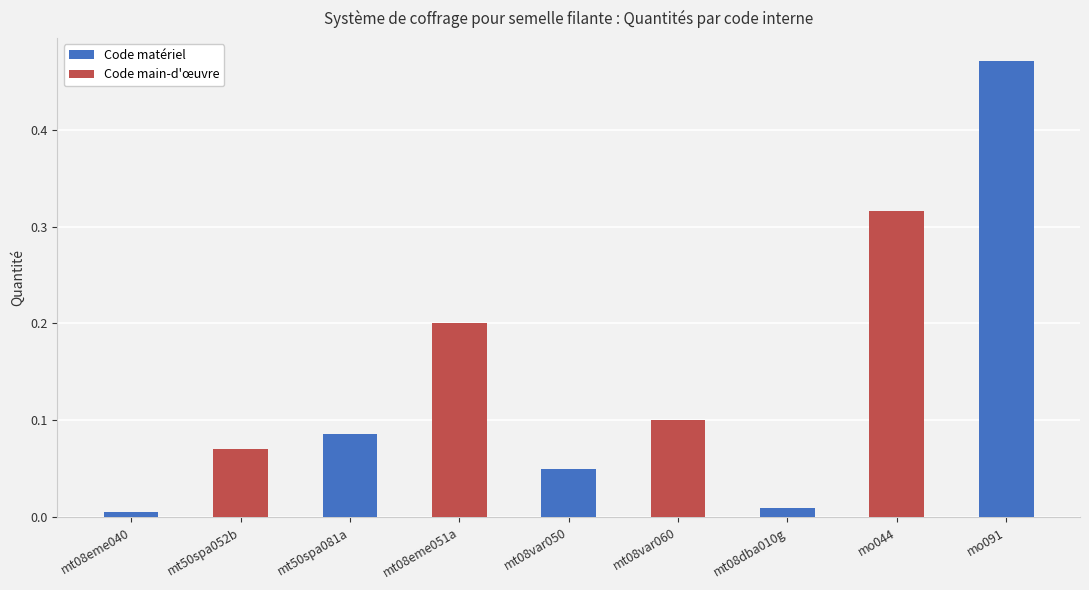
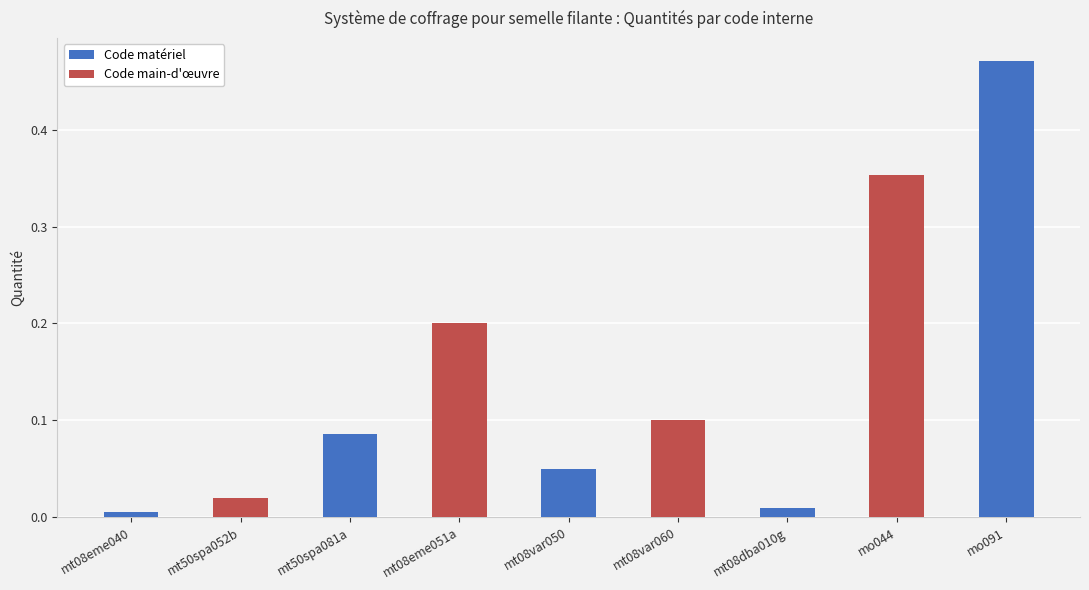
  {
    "mt08eme040": 0.01,
-   "mt50spa052b": 0.07,
+   "mt50spa052b": 0.02,
    "mt50spa081a": 0.09,
    "mt08eme051a": 0.20,
    "mt08var050": 0.05,
    "mt08var060": 0.10,
    "mt08dba010g": 0.01,
-   "mo044": 0.32,
+   "mo044": 0.35,
    "mo091": 0.47
  }
